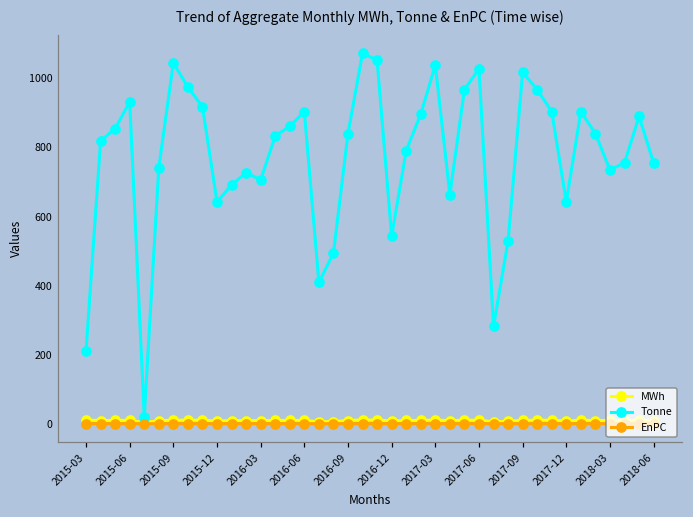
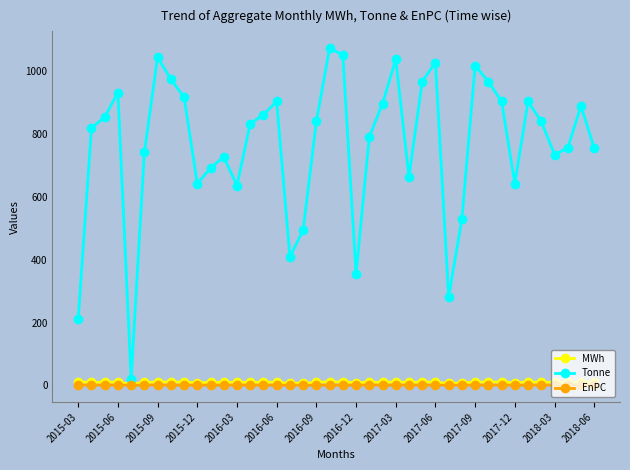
  {
    "MWh": {
      "2015-03": 10,
      "2015-06": 10,
      "2015-09": 10,
      "2016-03": 10,
      "2016-06": 10,
      "2016-09": 10,
      "2017-03": 10,
      "2017-06": 10,
      "2017-09": 10
    },
    "Tonne": {
      "2015-03": 210,
      "2015-06": 930,
      "2015-09": 1040,
      "2015-12": 640,
-     "2016-03": 710,
+     "2016-03": 640,
      "2016-06": 900,
      "2016-09": 840,
-     "2016-12": 540,
+     "2016-12": 360,
      "2017-03": 1040,
      "2017-06": 1030,
      "2017-09": 1020,
      "2017-12": 640,
      "2018-03": 730,
      "2018-06": 760
    },
    "EnPC": {
      "2015-03": 0,
      "2015-06": 0,
      "2015-09": 0,
      "2016-03": 0,
      "2016-06": 0,
      "2016-09": 0,
      "2017-03": 0,
      "2017-06": 0,
      "2017-09": 0
    }
  }
